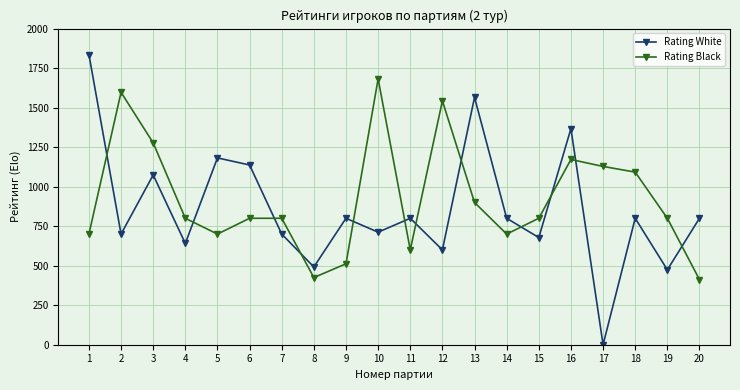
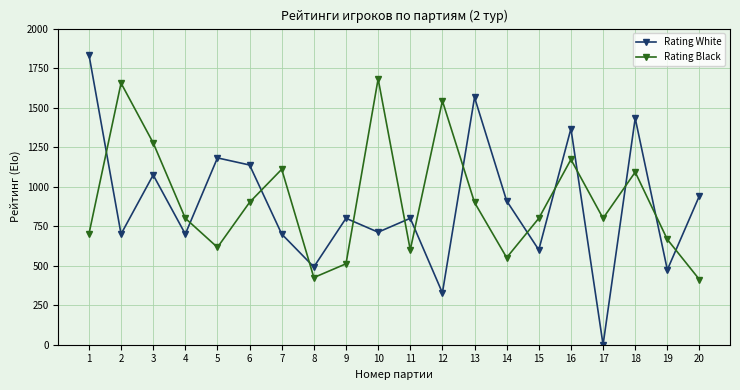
  {
    "Rating White": {
      "1": 1840,
      "2": 700,
      "3": 1070,
-     "4": 640,
+     "4": 700,
      "5": 1180,
      "6": 1140,
      "7": 700,
      "8": 490,
      "9": 800,
      "10": 710,
      "11": 800,
-     "12": 600,
+     "12": 330,
      "13": 1570,
-     "14": 800,
-     "15": 680,
+     "14": 910,
+     "15": 600,
      "16": 1370,
      "17": 0,
-     "18": 800,
+     "18": 1430,
      "19": 470,
-     "20": 800
+     "20": 940
    },
    "Rating Black": {
      "1": 700,
-     "2": 1600,
+     "2": 1660,
      "3": 1280,
      "4": 800,
-     "5": 700,
-     "6": 800,
-     "7": 800,
+     "5": 620,
+     "6": 900,
+     "7": 1110,
      "8": 430,
      "9": 510,
      "10": 1680,
      "11": 600,
      "12": 1540,
      "13": 900,
-     "14": 700,
+     "14": 550,
      "15": 800,
      "16": 1170,
-     "17": 1130,
+     "17": 800,
      "18": 1090,
-     "19": 800,
+     "19": 670,
      "20": 410
    }
  }
